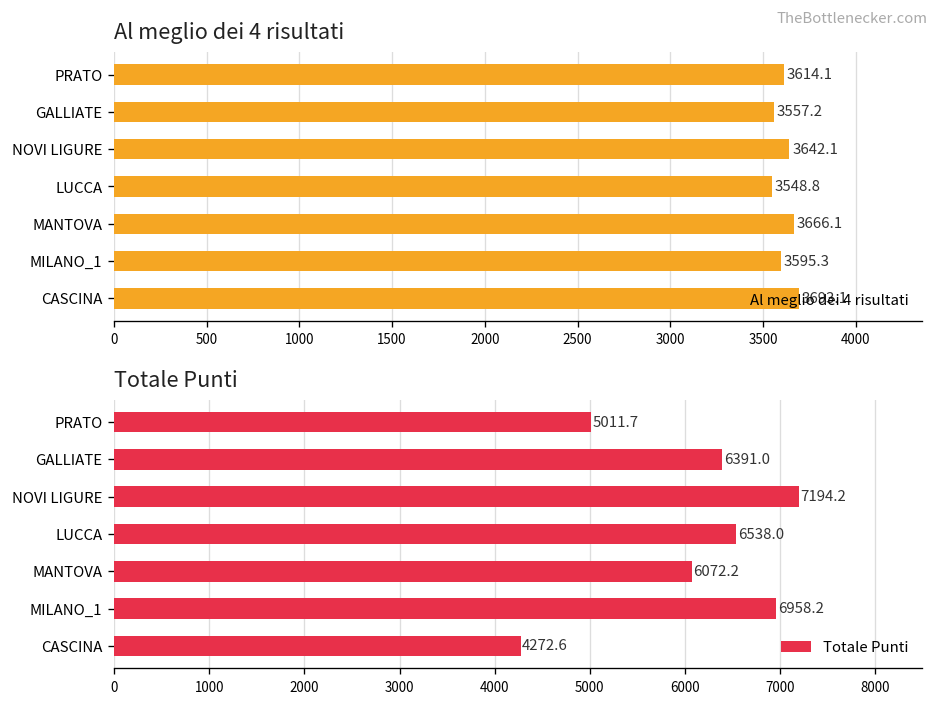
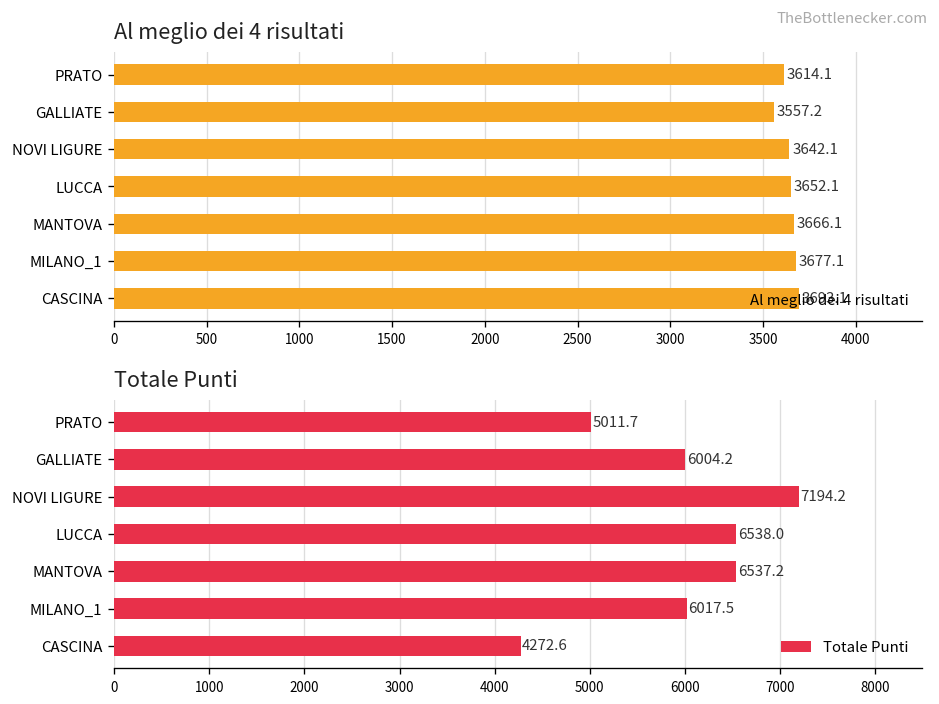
  {
    "Al meglio dei 4 risultati": {
      "PRATO": 3614.1,
      "GALLIATE": 3557.2,
      "NOVI LIGURE": 3642.1,
-     "LUCCA": 3548.8,
+     "LUCCA": 3652.1,
      "MANTOVA": 3666.1,
-     "MILANO_1": 3595.3,
+     "MILANO_1": 3677.1,
      "CASCINA": 3693.1
    },
    "Totale Punti": {
      "PRATO": 5011.7,
-     "GALLIATE": 6391.0,
+     "GALLIATE": 6004.2,
      "NOVI LIGURE": 7194.2,
      "LUCCA": 6538.0,
-     "MANTOVA": 6072.2,
-     "MILANO_1": 6958.2,
+     "MANTOVA": 6537.2,
+     "MILANO_1": 6017.5,
      "CASCINA": 4272.6
    }
  }
